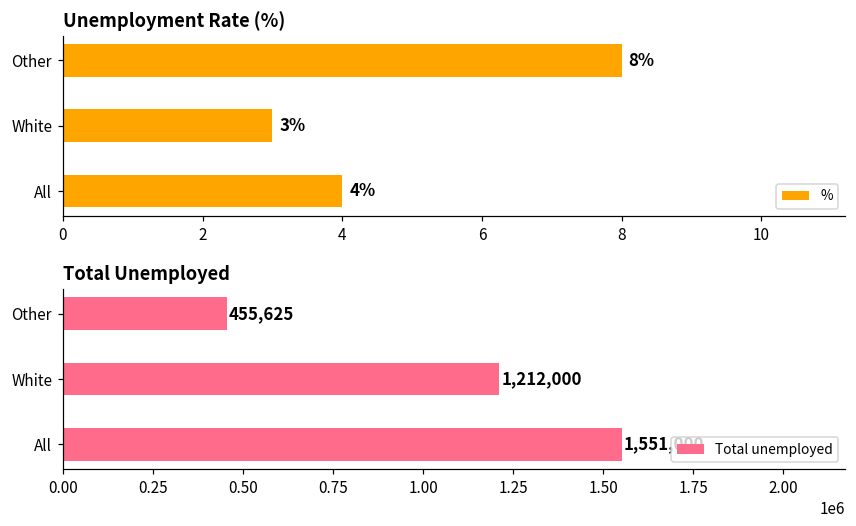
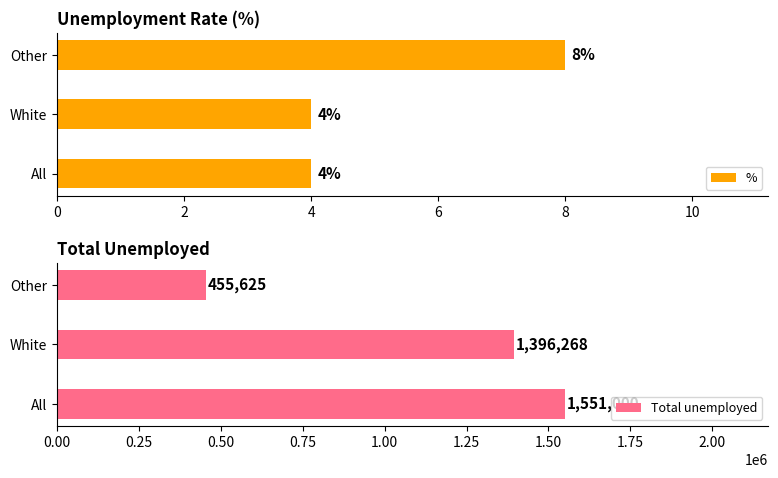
  {
    "Unemployment Rate (%)": {
      "Other": "8%",
-     "White": "3%",
+     "White": "4%",
      "All": "4%"
    },
    "Total Unemployed": {
      "Other": "455,625",
-     "White": "1,212,000"
+     "White": "1,396,268"
    }
  }
